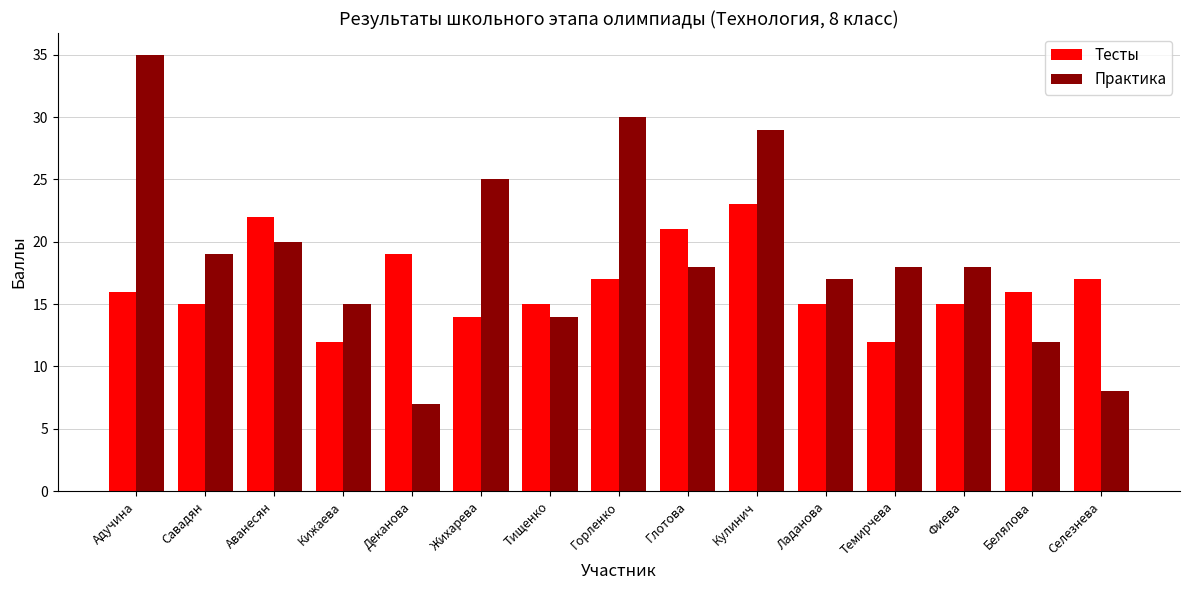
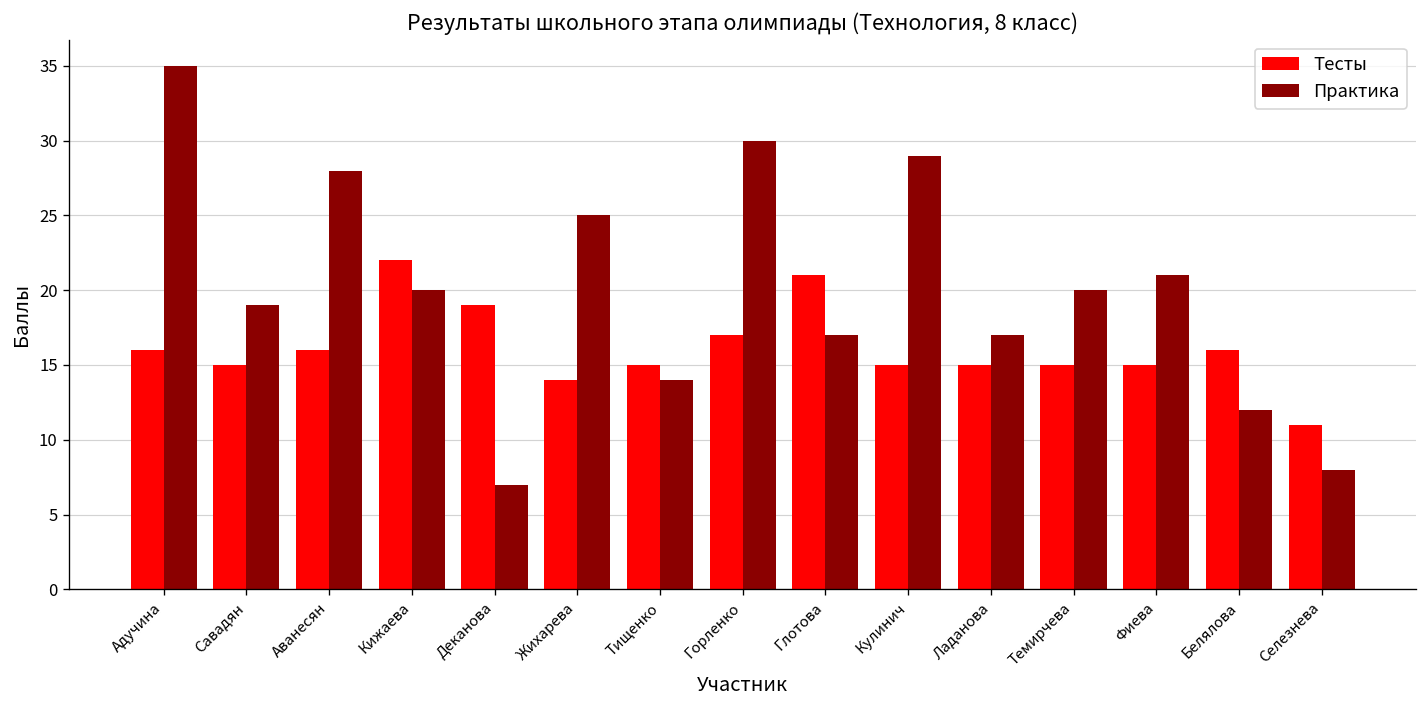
  {
    "Тесты": {
      "Адучина": 16,
      "Савадян": 15,
-     "Аванесян": 22,
-     "Кижаева": 12,
+     "Аванесян": 16,
+     "Кижаева": 22,
      "Деканова": 19,
      "Жихарева": 14,
      "Тищенко": 15,
      "Горленко": 17,
      "Глотова": 21,
-     "Кулинич": 23,
+     "Кулинич": 15,
      "Ладанова": 15,
-     "Темирчева": 12,
+     "Темирчева": 15,
      "Фиева": 15,
      "Белялова": 16,
-     "Селезнева": 17
+     "Селезнева": 11
    },
    "Практика": {
      "Адучина": 35,
      "Савадян": 19,
-     "Аванесян": 20,
-     "Кижаева": 15,
+     "Аванесян": 28,
+     "Кижаева": 20,
      "Деканова": 7,
      "Жихарева": 25,
      "Тищенко": 14,
      "Горленко": 30,
-     "Глотова": 18,
+     "Глотова": 17,
      "Кулинич": 29,
      "Ладанова": 17,
-     "Темирчева": 18,
-     "Фиева": 18,
+     "Темирчева": 20,
+     "Фиева": 21,
      "Белялова": 12,
      "Селезнева": 8
    }
  }
